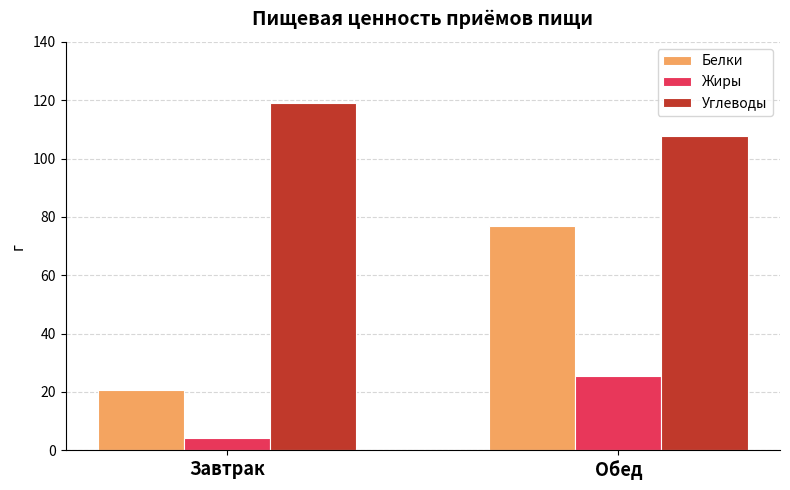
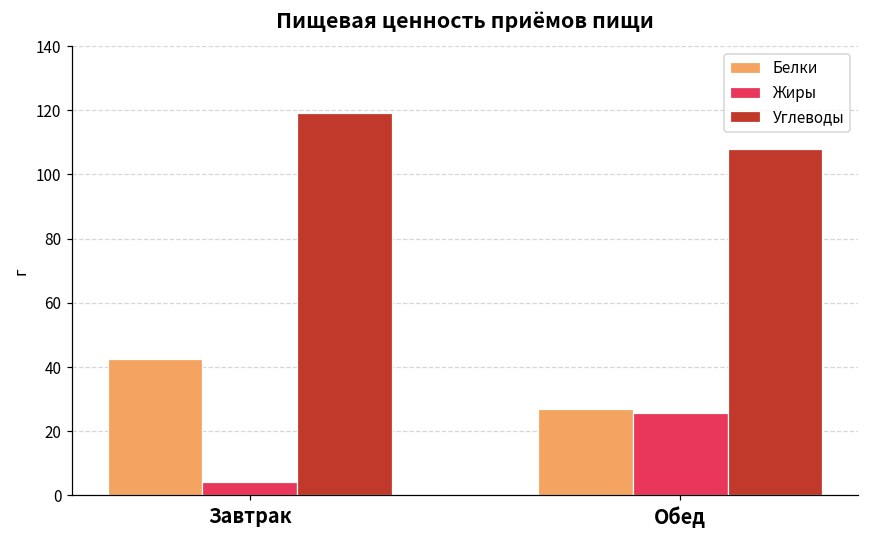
  {
    "Белки": {
-     "Завтрак": 21,
-     "Обед": 77
+     "Завтрак": 43,
+     "Обед": 27
    },
    "Жиры": {
      "Завтрак": 4,
      "Обед": 26
    },
    "Углеводы": {
      "Завтрак": 119,
      "Обед": 108
    }
  }
